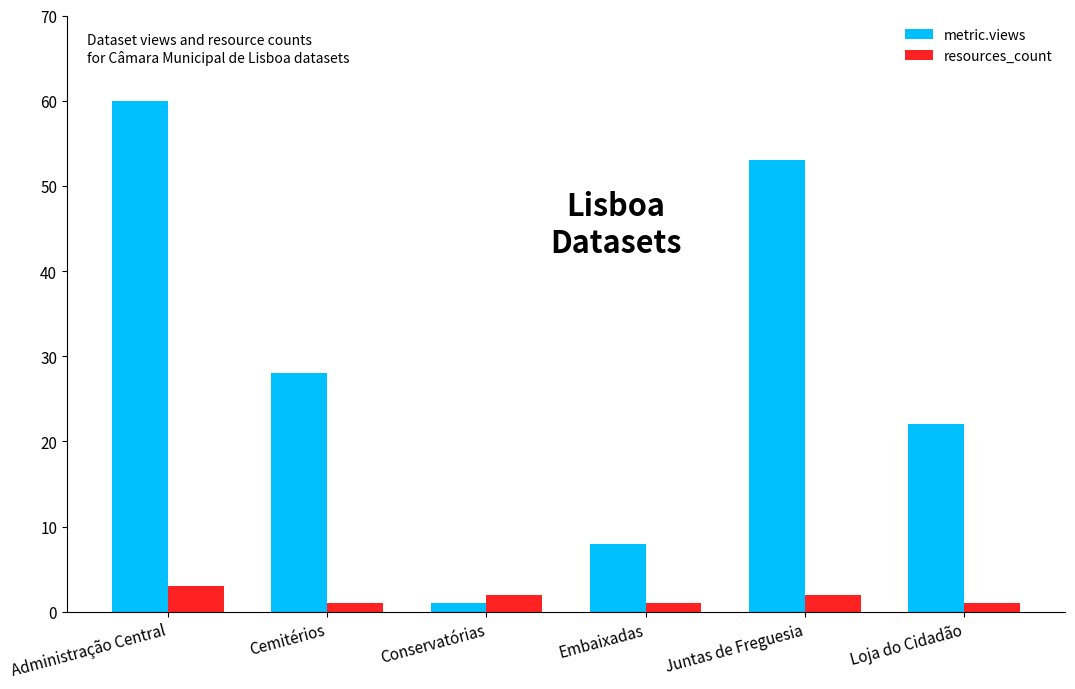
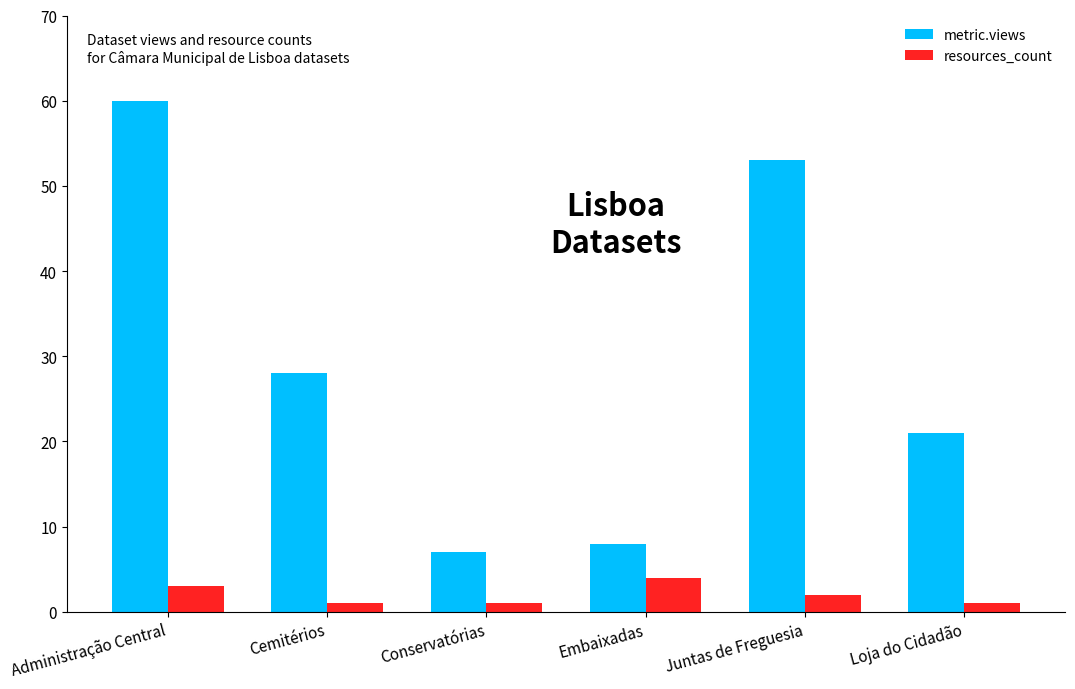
  {
    "metric.views": {
      "Administração Central": 60,
      "Cemitérios": 28,
-     "Conservatórias": 1,
+     "Conservatórias": 7,
      "Embaixadas": 8,
      "Juntas de Freguesia": 53,
-     "Loja do Cidadão": 22
+     "Loja do Cidadão": 21
    },
    "resources_count": {
      "Administração Central": 3,
      "Cemitérios": 1,
-     "Conservatórias": 2,
-     "Embaixadas": 1,
+     "Conservatórias": 1,
+     "Embaixadas": 4,
      "Juntas de Freguesia": 2,
      "Loja do Cidadão": 1
    }
  }
